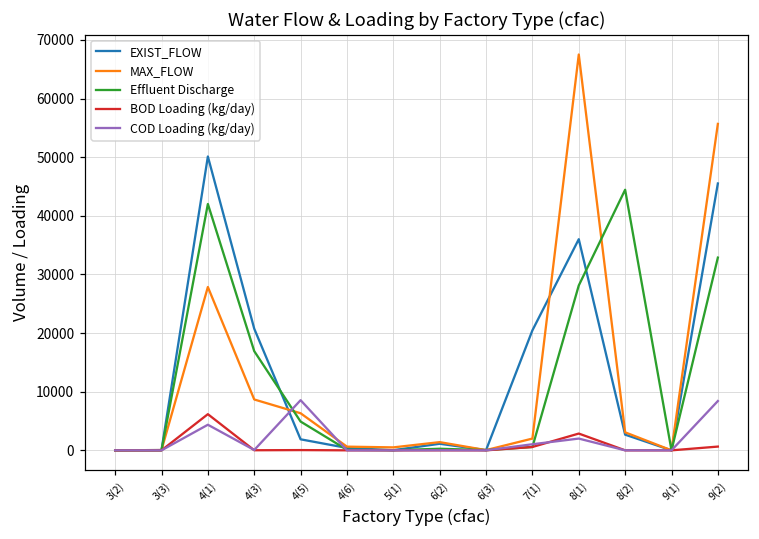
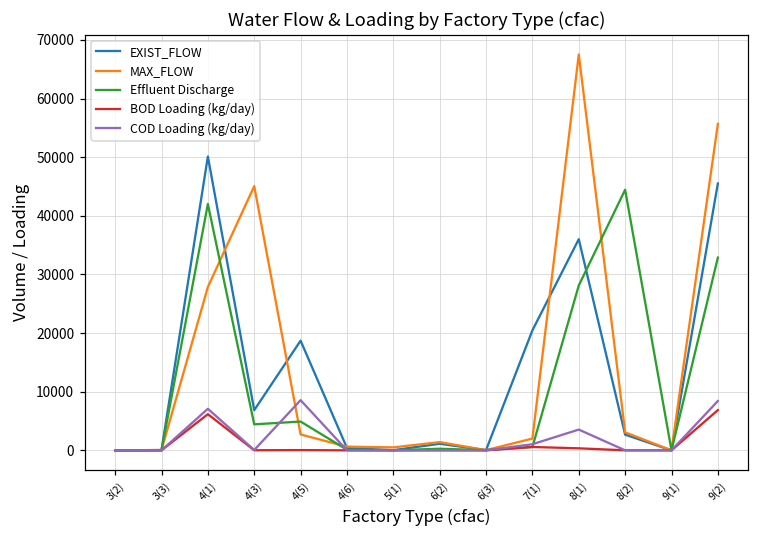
  {
    "EXIST_FLOW": {
      "4(1)": 50000,
-     "4(3)": 21000,
-     "4(5)": 2000,
+     "4(3)": 7000,
+     "4(5)": 19000,
      "7(1)": 20000,
      "8(1)": 36000,
      "9(2)": 46000
    },
    "MAX_FLOW": {
      "4(1)": 28000,
-     "4(3)": 9000,
-     "4(5)": 6000,
+     "4(3)": 45000,
+     "4(5)": 3000,
      "5(1)": 1000,
      "7(1)": 2000,
      "8(1)": 68000,
      "9(2)": 56000
    },
    "Effluent Discharge": {
      "4(1)": 42000,
-     "4(3)": 17000,
+     "4(3)": 4000,
      "4(5)": 5000,
      "8(1)": 28000,
      "8(2)": 44000,
      "9(2)": 33000
    },
    "BOD Loading (kg/day)": {
      "4(1)": 6000,
      "4(5)": 0,
-     "8(1)": 3000,
-     "9(2)": 1000
+     "8(1)": 0,
+     "9(2)": 7000
    },
    "COD Loading (kg/day)": {
-     "4(1)": 4000,
+     "4(1)": 7000,
      "4(5)": 9000,
-     "8(1)": 2000,
+     "8(1)": 4000,
      "9(2)": 8000
    }
  }
